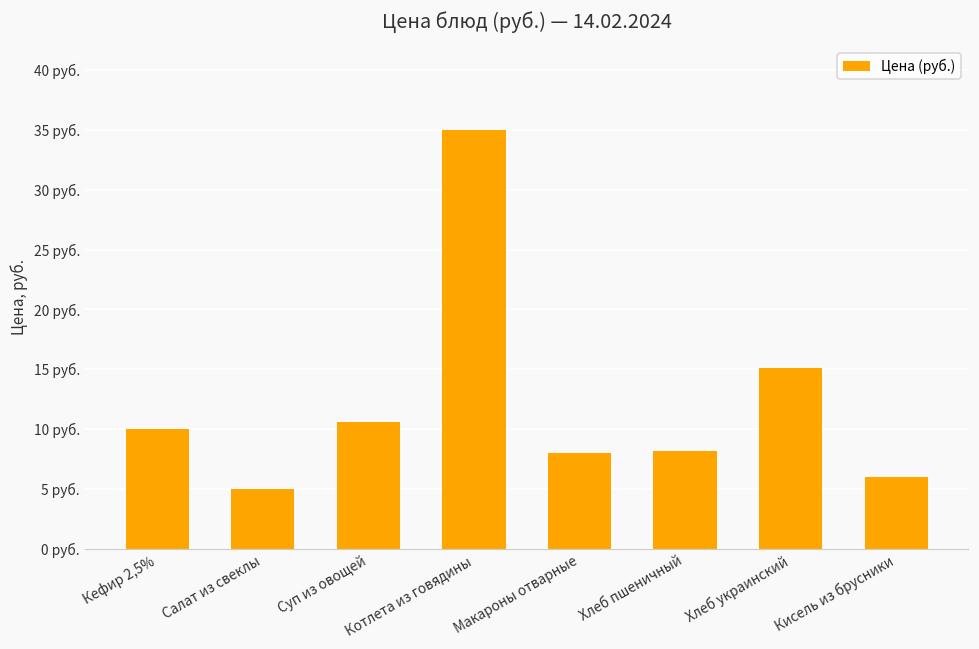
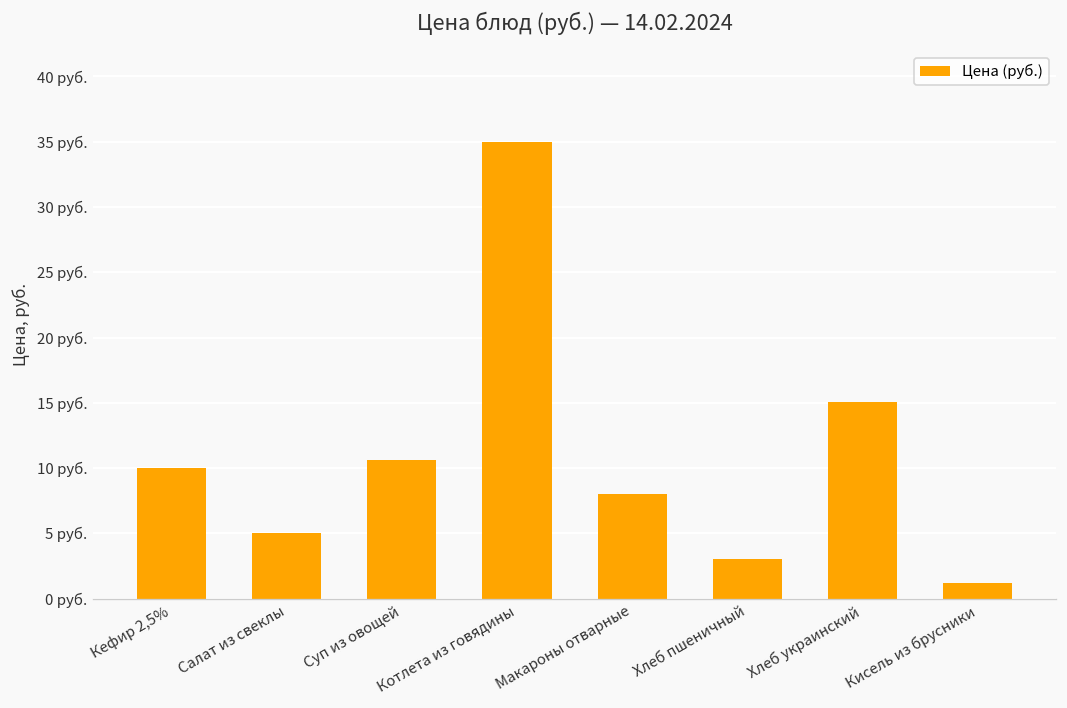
  {
    "Кефир 2,5%": "10.0 руб.",
    "Салат из свеклы": "5.0 руб.",
    "Суп из овощей": "10.6 руб.",
    "Котлета из говядины": "35.0 руб.",
    "Макароны отварные": "8.0 руб.",
-   "Хлеб пшеничный": "8.2 руб.",
+   "Хлеб пшеничный": "3.0 руб.",
    "Хлеб украинский": "15.1 руб.",
-   "Кисель из брусники": "6.0 руб."
+   "Кисель из брусники": "1.2 руб."
  }
